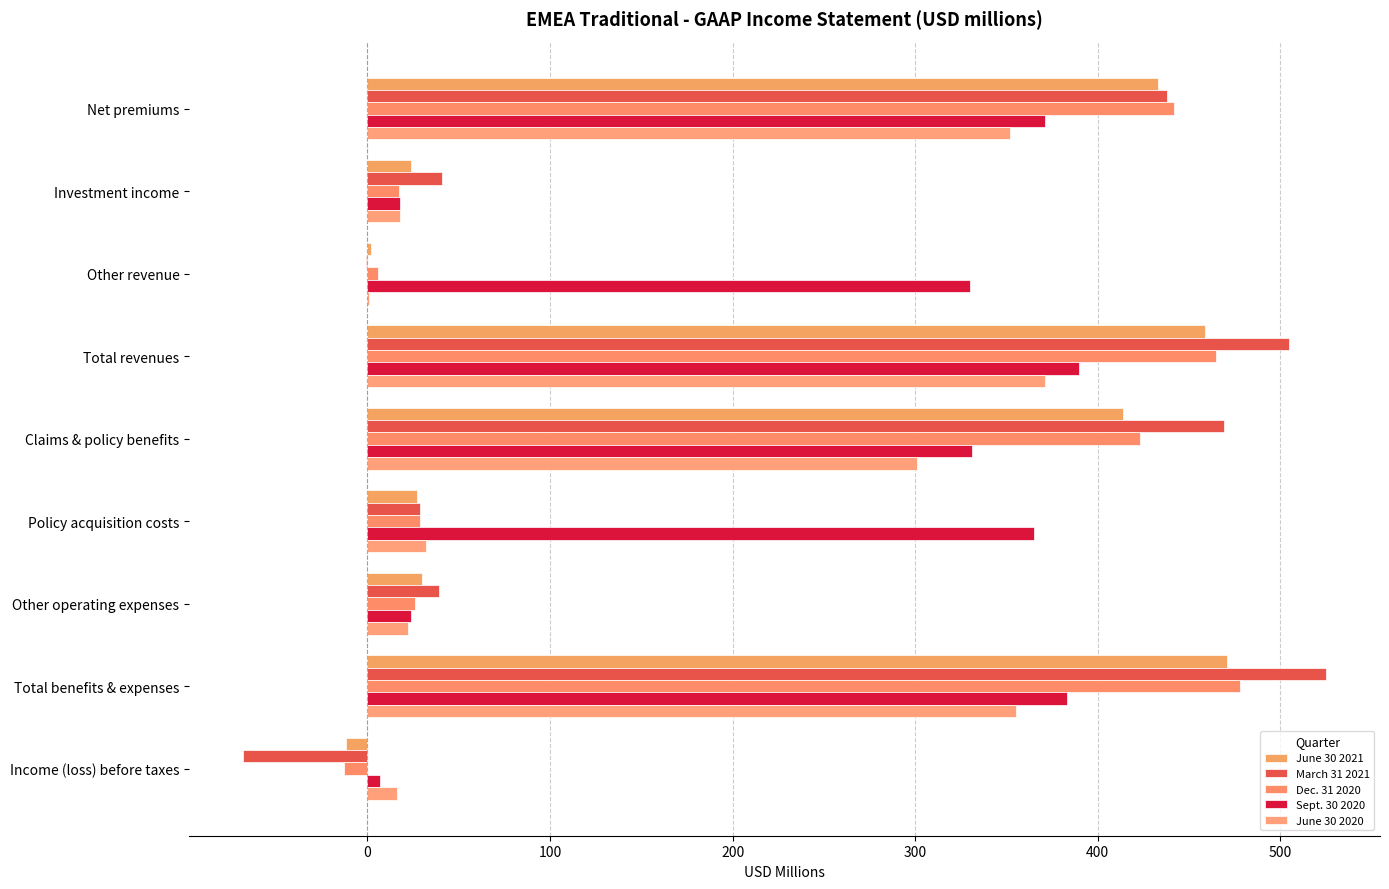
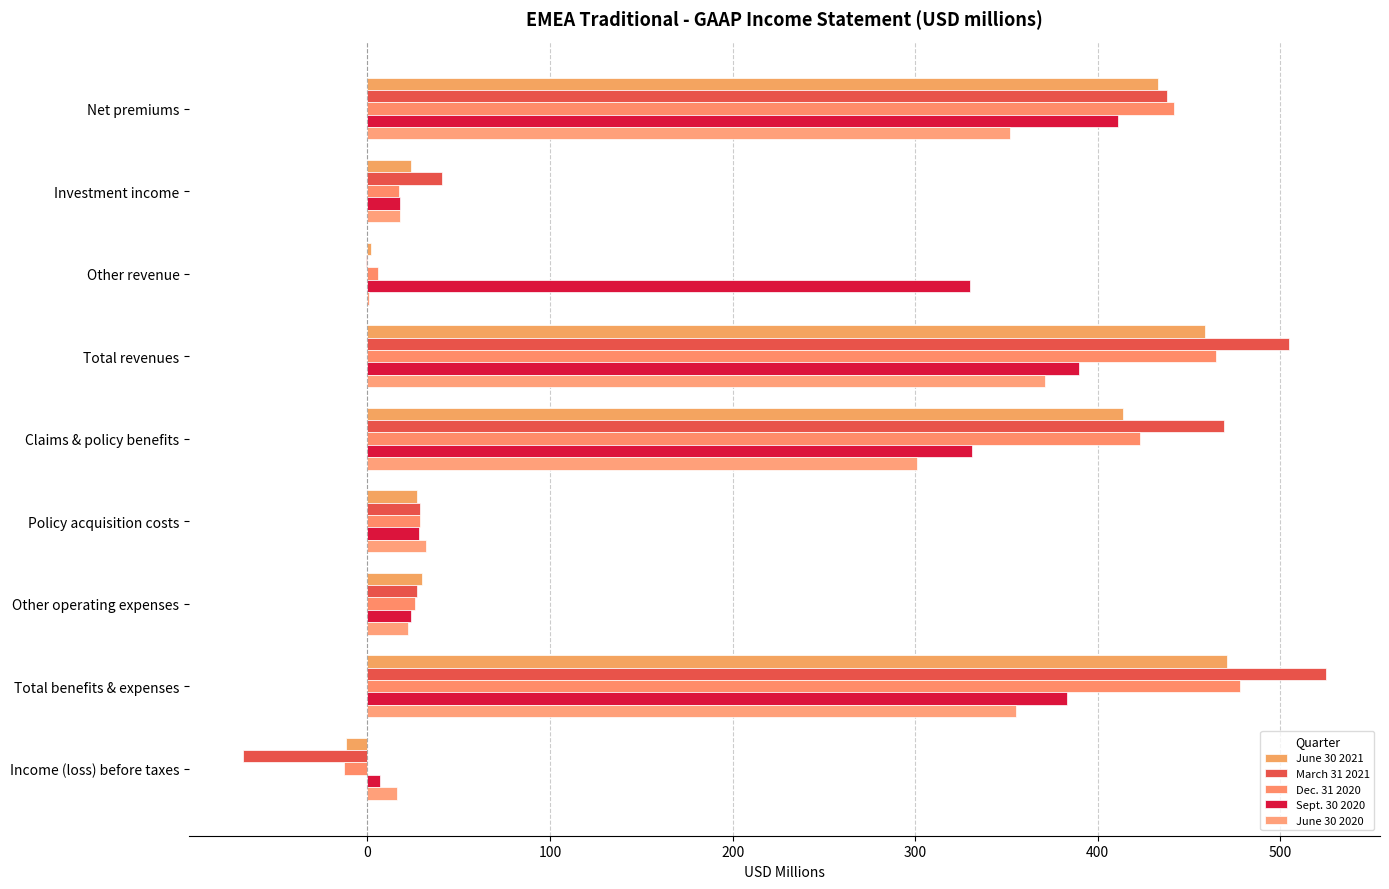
  {
    "March 31 2021": {
      "Net premiums": 438,
      "Investment income": 41,
      "Total revenues": 505,
      "Claims & policy benefits": 469,
      "Policy acquisition costs": 29,
-     "Other operating expenses": 39,
+     "Other operating expenses": 27,
      "Total benefits & expenses": 525,
      "Income (loss) before taxes": -68
    },
    "Sept. 30 2020": {
-     "Net premiums": 371,
+     "Net premiums": 411,
      "Investment income": 18,
      "Other revenue": 330,
      "Total revenues": 390,
      "Claims & policy benefits": 331,
-     "Policy acquisition costs": 365,
+     "Policy acquisition costs": 28,
      "Other operating expenses": 24,
      "Total benefits & expenses": 383,
      "Income (loss) before taxes": 7
    }
  }
